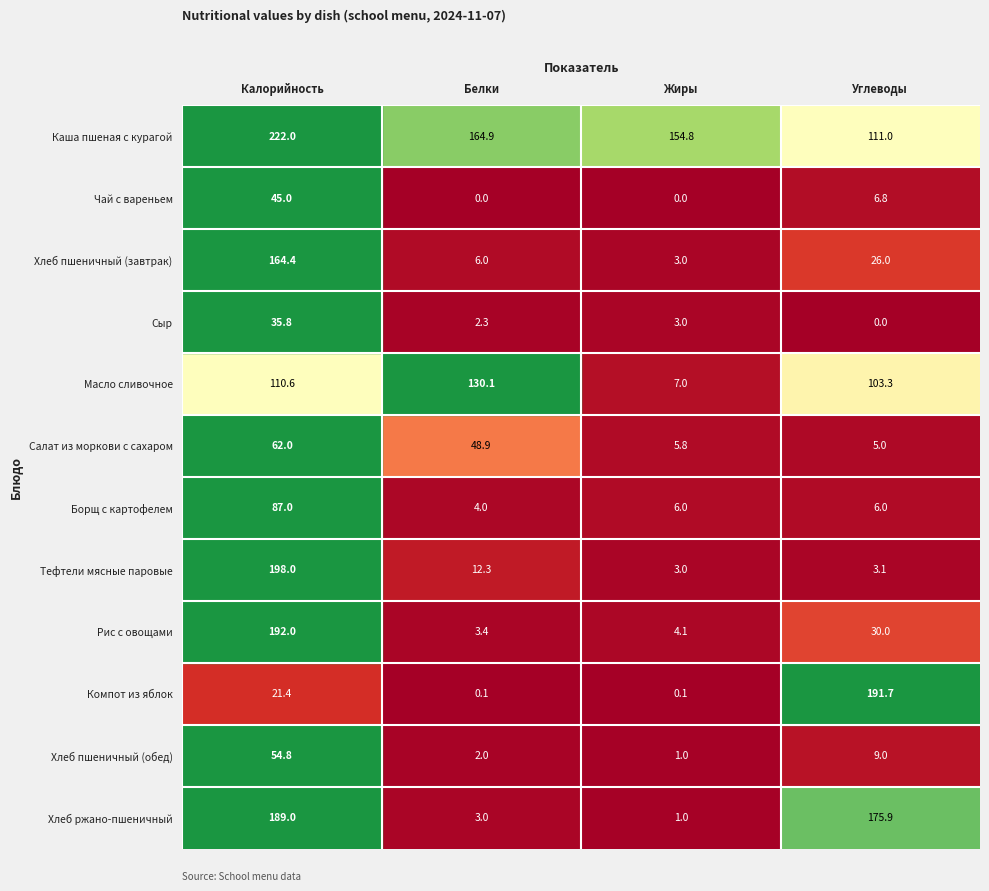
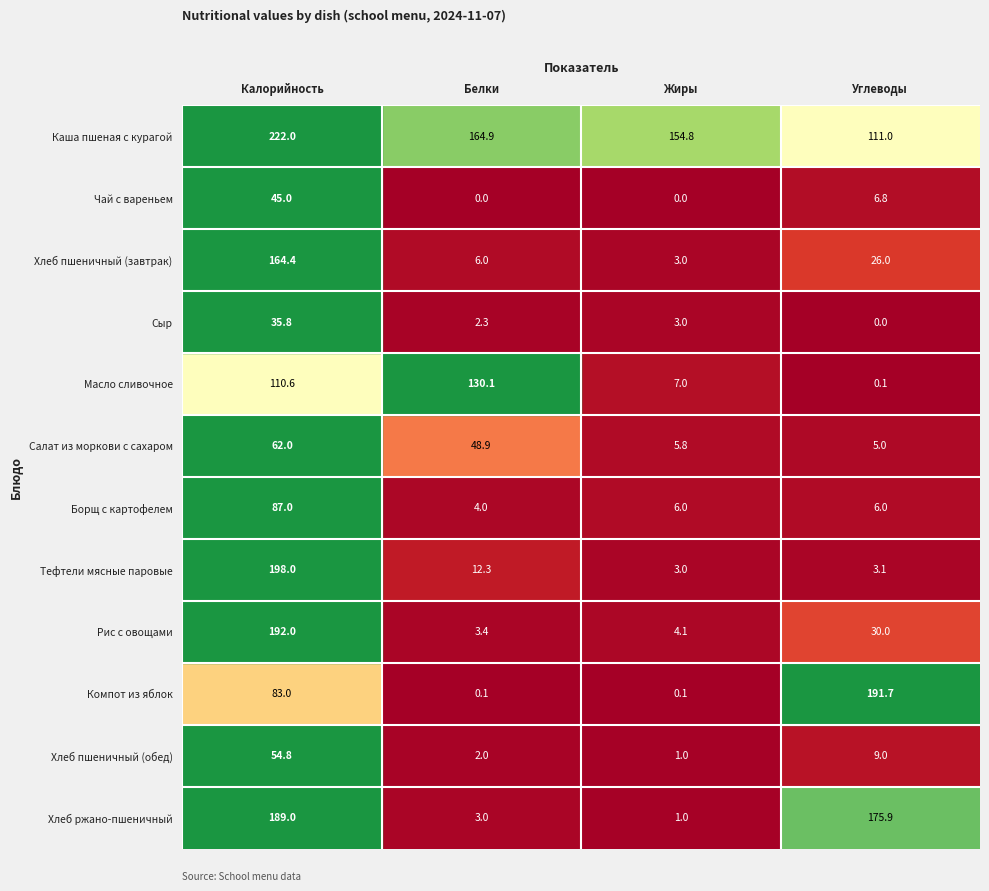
  {
    "Каша пшеная с курагой": {
      "Белки": 164.9,
      "Жиры": 154.8,
      "Углеводы": 111.0
    },
    "Чай с вареньем": {
      "Белки": 0.0,
      "Жиры": 0.0,
      "Углеводы": 6.8
    },
    "Хлеб пшеничный (завтрак)": {
      "Белки": 6.0,
      "Жиры": 3.0,
      "Углеводы": 26.0
    },
    "Сыр": {
      "Белки": 2.3,
      "Жиры": 3.0,
      "Углеводы": 0.0
    },
    "Масло сливочное": {
      "Калорийность": 110.6,
      "Жиры": 7.0,
-     "Углеводы": 103.3
+     "Углеводы": 0.1
    },
    "Салат из моркови с сахаром": {
      "Белки": 48.9,
      "Жиры": 5.8,
      "Углеводы": 5.0
    },
    "Борщ с картофелем": {
      "Белки": 4.0,
      "Жиры": 6.0,
      "Углеводы": 6.0
    },
    "Тефтели мясные паровые": {
      "Белки": 12.3,
      "Жиры": 3.0,
      "Углеводы": 3.1
    },
    "Рис с овощами": {
      "Белки": 3.4,
      "Жиры": 4.1,
      "Углеводы": 30.0
    },
    "Компот из яблок": {
-     "Калорийность": 21.4,
+     "Калорийность": 83.0,
      "Белки": 0.1,
      "Жиры": 0.1
    },
    "Хлеб пшеничный (обед)": {
      "Белки": 2.0,
      "Жиры": 1.0,
      "Углеводы": 9.0
    },
    "Хлеб ржано-пшеничный": {
      "Белки": 3.0,
      "Жиры": 1.0,
      "Углеводы": 175.9
    }
  }
